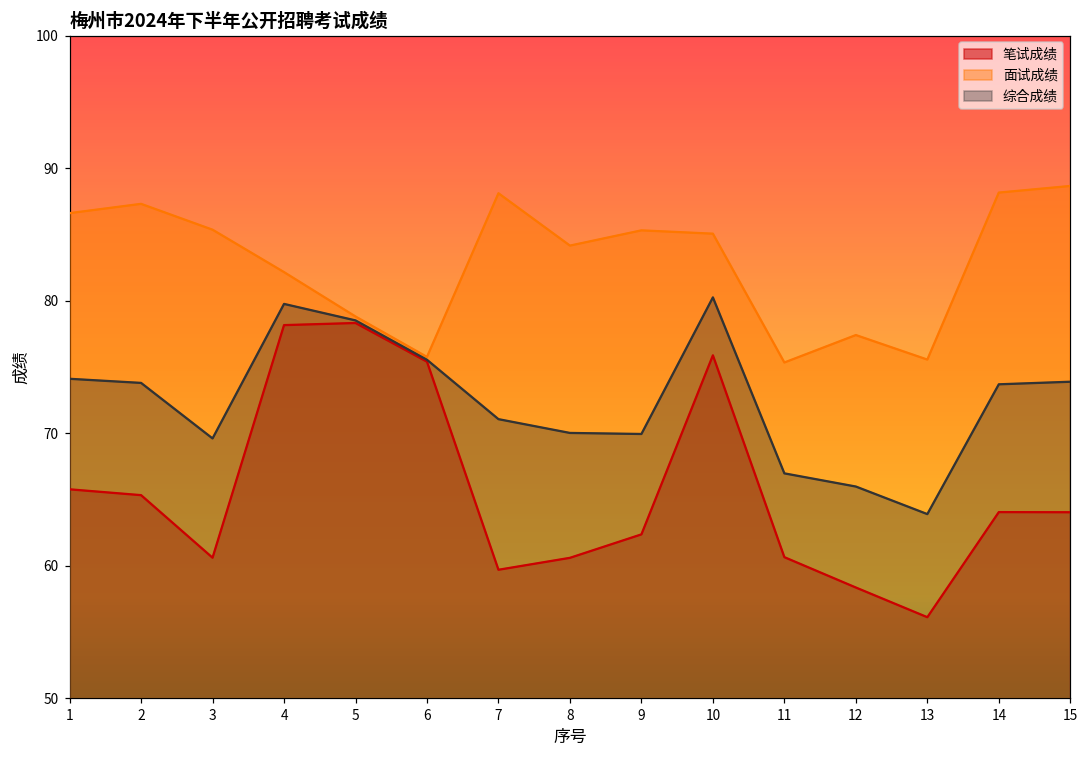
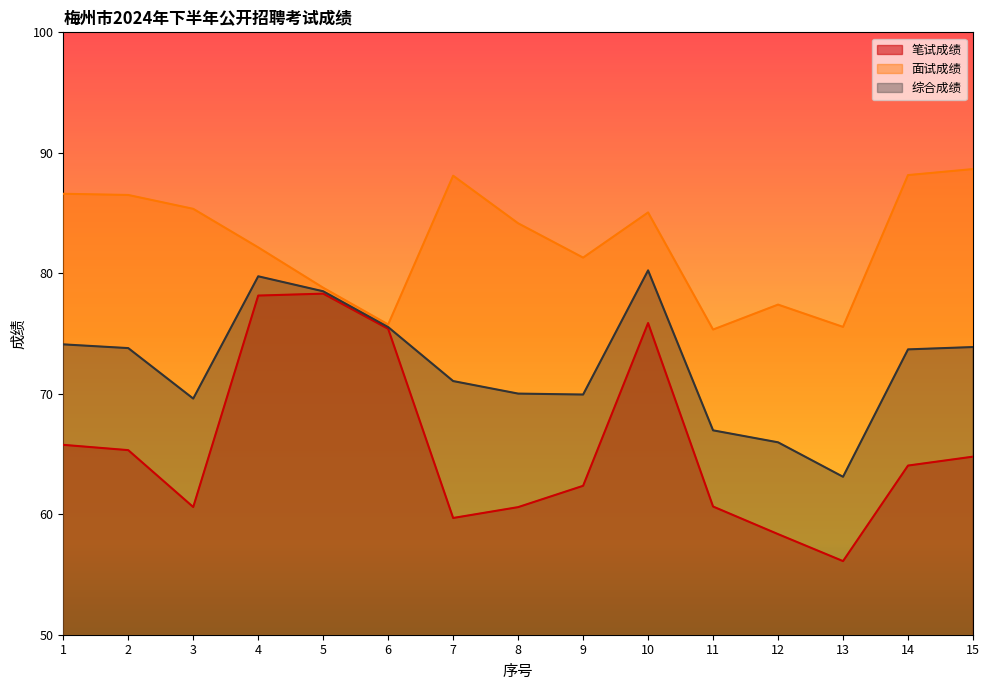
  {
    "笔试成绩": {
      "1": 65.8,
      "2": 65.3,
      "3": 60.6,
      "4": 78.2,
      "7": 59.7,
      "8": 60.6,
      "9": 62.4,
      "10": 75.9,
      "11": 60.6,
      "12": 58.4,
      "13": 56.1,
      "14": 64.0,
-     "15": 64.0
+     "15": 64.8
    },
    "面试成绩": {
      "1": 86.6,
-     "2": 87.3,
+     "2": 86.5,
      "3": 85.4,
      "4": 82.2,
      "5": 78.8,
      "6": 75.8,
      "7": 88.1,
      "8": 84.2,
-     "9": 85.3,
+     "9": 81.3,
      "10": 85.1,
      "11": 75.3,
      "12": 77.4,
      "13": 75.6,
      "14": 88.2,
      "15": 88.7
    },
    "综合成绩": {
      "1": 74.1,
      "2": 73.8,
      "3": 69.6,
      "4": 79.8,
      "7": 71.1,
      "8": 70.0,
      "9": 69.9,
      "10": 80.2,
      "11": 67.0,
      "12": 66.0,
-     "13": 63.9,
+     "13": 63.1,
      "14": 73.7,
      "15": 73.9
    }
  }
